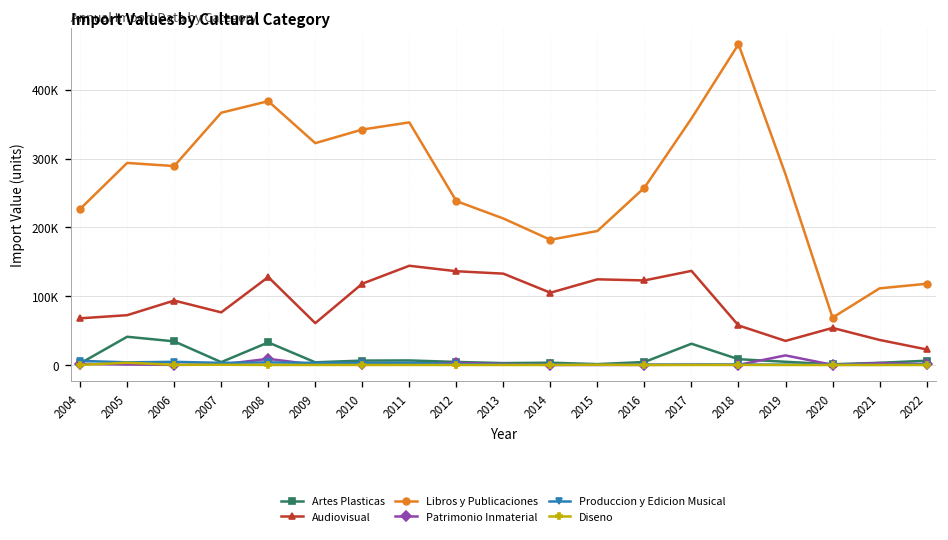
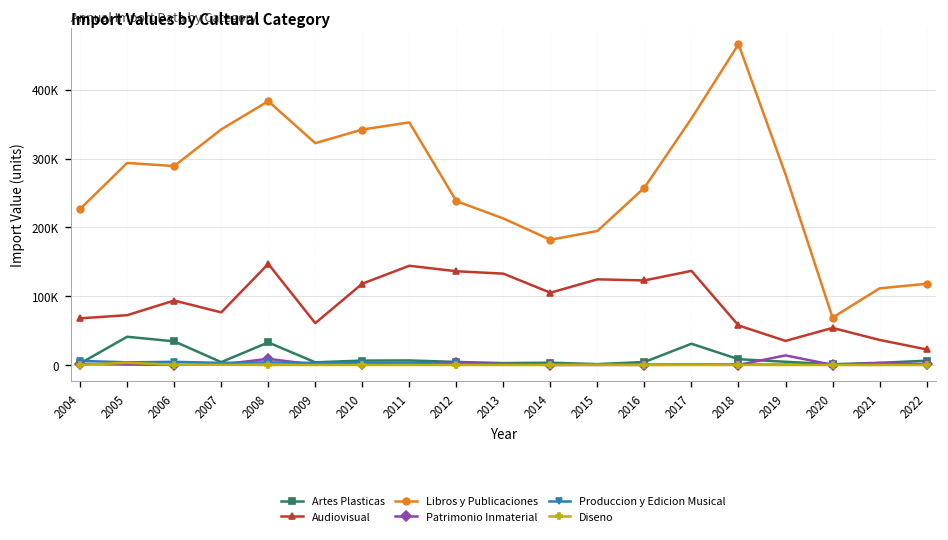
  {
    "Artes Plasticas": {
      "2005": 40000,
      "2006": 30000,
      "2008": 30000,
      "2017": 30000,
      "2018": 10000,
      "2022": 10000
    },
    "Audiovisual": {
      "2004": 70000,
      "2005": 70000,
      "2006": 90000,
      "2007": 80000,
-     "2008": 130000,
+     "2008": 150000,
      "2009": 60000,
      "2010": 120000,
      "2011": 140000,
      "2012": 140000,
      "2013": 130000,
      "2014": 110000,
      "2015": 120000,
      "2016": 120000,
      "2017": 140000,
      "2018": 60000,
      "2019": 40000,
      "2020": 50000,
      "2021": 40000,
      "2022": 20000
    },
    "Libros y Publicaciones": {
      "2004": 230000,
      "2005": 290000,
      "2006": 290000,
-     "2007": 370000,
+     "2007": 340000,
      "2008": 380000,
      "2009": 320000,
      "2010": 340000,
      "2011": 350000,
      "2012": 240000,
      "2013": 210000,
      "2014": 180000,
      "2015": 190000,
      "2016": 260000,
      "2017": 360000,
      "2018": 470000,
      "2019": 280000,
      "2020": 70000,
      "2021": 110000,
      "2022": 120000
    },
    "Patrimonio Inmaterial": {
      "2008": 10000,
      "2019": 10000
    }
  }
